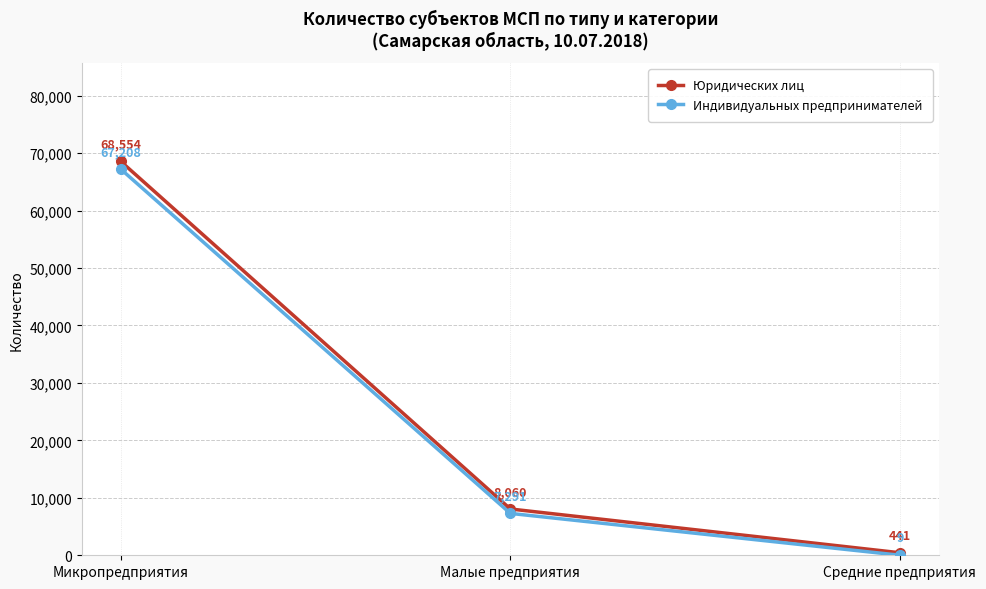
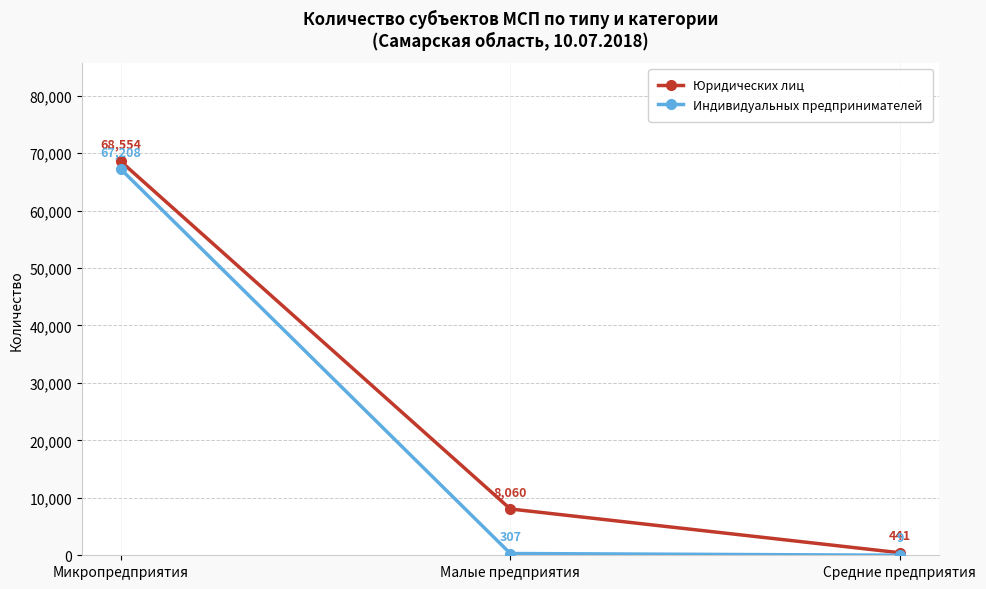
  {
    "Юридических лиц": {
      "Малые предприятия": "8,060"
    },
    "Индивидуальных предпринимателей": {
-     "Малые предприятия": "7,291"
+     "Малые предприятия": "307"
    }
  }
